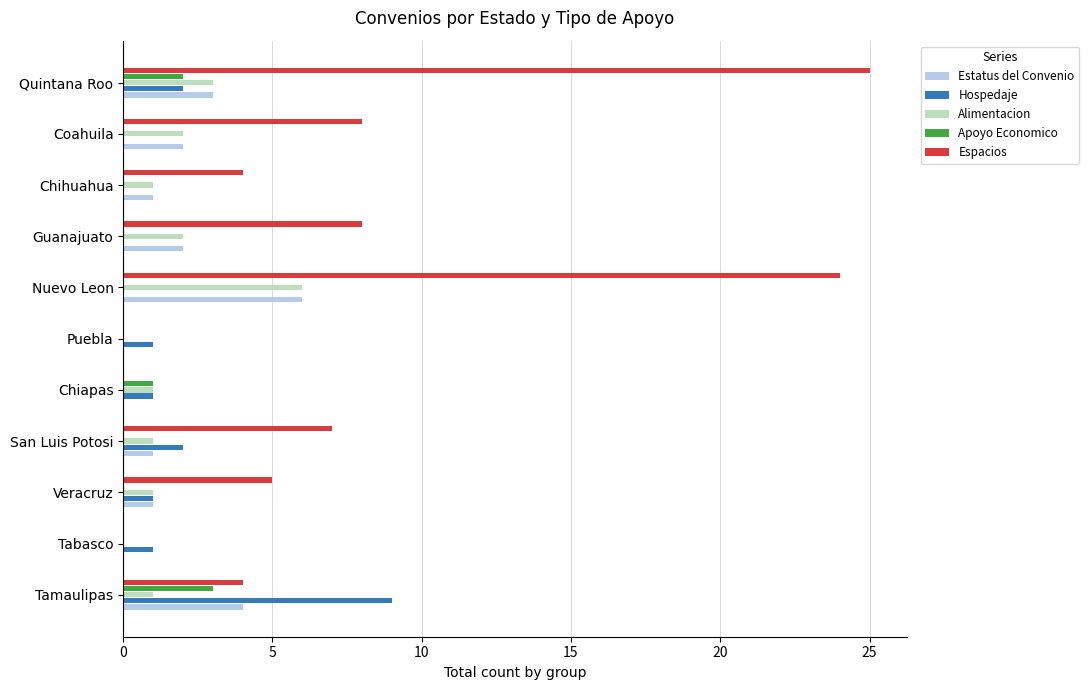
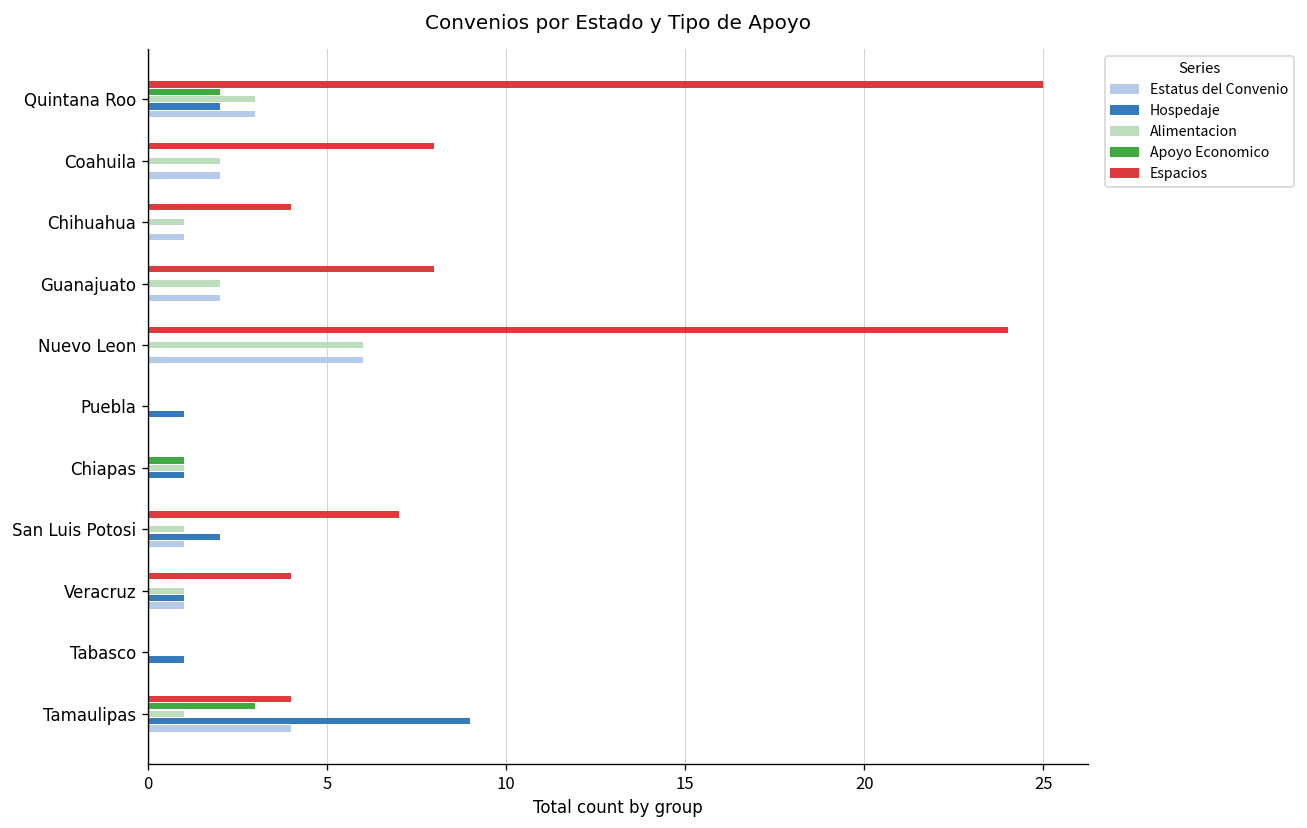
  {
    "Hospedaje": {
      "Quintana Roo": 2,
      "Coahuila": 0,
      "Chihuahua": 0,
      "Guanajuato": 0,
      "Nuevo Leon": 0,
      "Puebla": 1,
      "Chiapas": 1,
      "San Luis Potosi": 2,
      "Veracruz": 1,
      "Tabasco": 1,
      "Tamaulipas": 9
    },
    "Apoyo Economico": {
      "Quintana Roo": 2,
      "Coahuila": 0,
      "Chihuahua": 0,
      "Guanajuato": 0,
      "Nuevo Leon": 0,
      "Puebla": 0,
      "Chiapas": 1,
      "San Luis Potosi": 0,
      "Veracruz": 0,
      "Tabasco": 0,
      "Tamaulipas": 3
    },
    "Espacios": {
      "Quintana Roo": 25,
      "Coahuila": 8,
      "Chihuahua": 4,
      "Guanajuato": 8,
      "Nuevo Leon": 24,
      "Puebla": 0,
      "Chiapas": 0,
      "San Luis Potosi": 7,
-     "Veracruz": 5,
+     "Veracruz": 4,
      "Tabasco": 0,
      "Tamaulipas": 4
    }
  }
